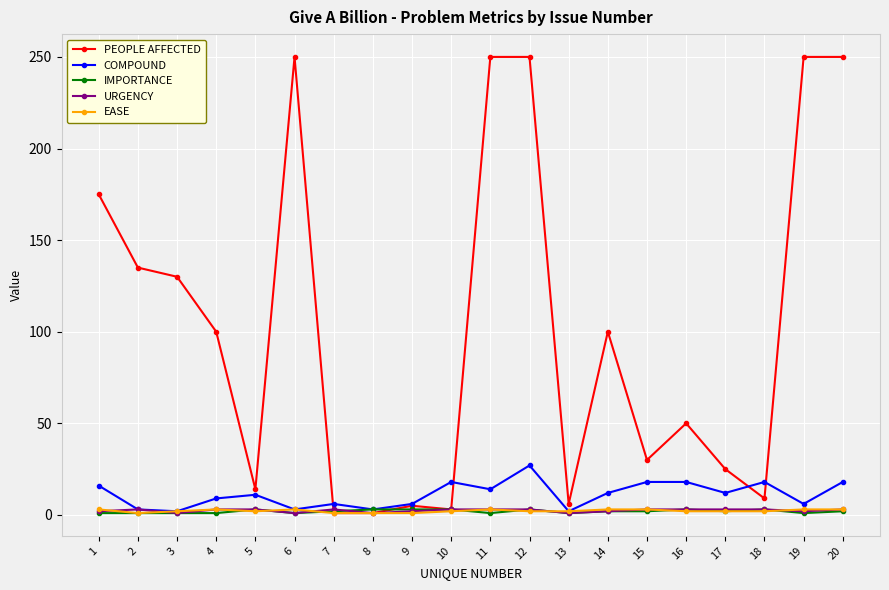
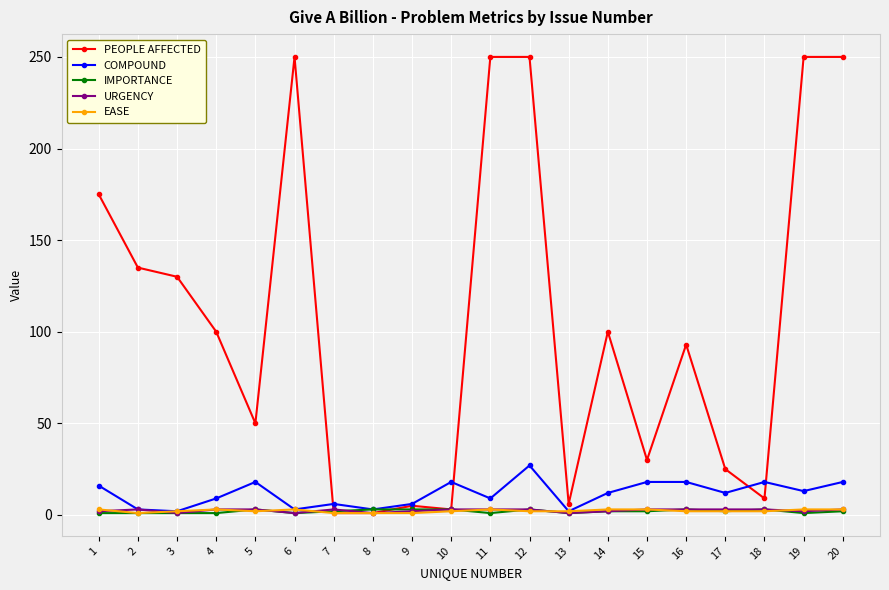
  {
    "PEOPLE AFFECTED": {
      "1": 175,
      "2": 135,
      "3": 130,
      "4": 100,
-     "5": 14,
+     "5": 50,
      "6": 250,
      "11": 250,
      "12": 250,
      "13": 6,
      "14": 100,
      "15": 30,
-     "16": 50,
+     "16": 93,
      "17": 25,
      "18": 9,
      "19": 250,
      "20": 250
    },
    "COMPOUND": {
      "1": 16,
      "4": 9,
-     "5": 11,
+     "5": 18,
      "7": 6,
      "10": 18,
-     "11": 14,
+     "11": 9,
      "12": 27,
      "14": 12,
      "15": 18,
      "16": 18,
      "17": 12,
      "18": 18,
-     "19": 6,
+     "19": 13,
      "20": 18
    },
    "IMPORTANCE": {
      "4": 1,
      "11": 1
    }
  }
